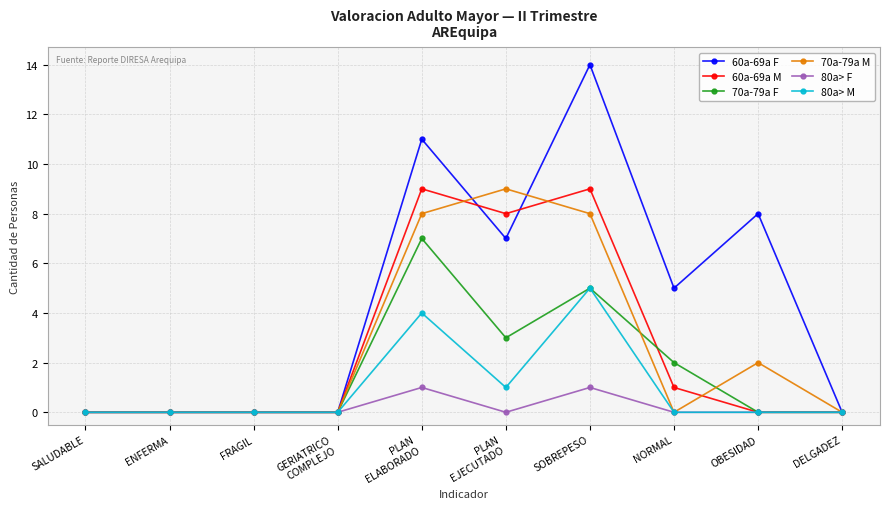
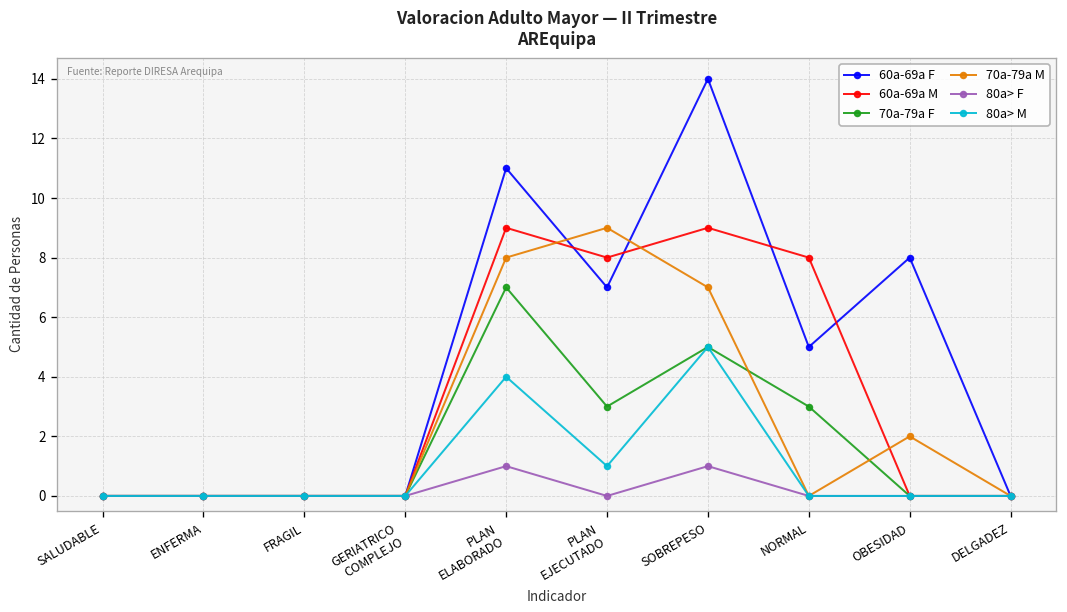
  {
    "60a-69a F": {
      "PLAN ELABORADO": 11,
      "PLAN EJECUTADO": 7,
      "SOBREPESO": 14,
      "NORMAL": 5,
      "OBESIDAD": 8
    },
    "60a-69a M": {
      "PLAN ELABORADO": 9,
      "PLAN EJECUTADO": 8,
      "SOBREPESO": 9,
-     "NORMAL": 1
+     "NORMAL": 8
    },
    "70a-79a F": {
      "PLAN ELABORADO": 7,
      "PLAN EJECUTADO": 3,
-     "NORMAL": 2
+     "NORMAL": 3
    },
    "70a-79a M": {
      "PLAN ELABORADO": 8,
      "PLAN EJECUTADO": 9,
-     "SOBREPESO": 8,
+     "SOBREPESO": 7,
      "OBESIDAD": 2
    },
    "80a> F": {
      "PLAN ELABORADO": 1,
      "PLAN EJECUTADO": 0,
      "SOBREPESO": 1
    },
    "80a> M": {
      "PLAN ELABORADO": 4,
      "PLAN EJECUTADO": 1
    }
  }
